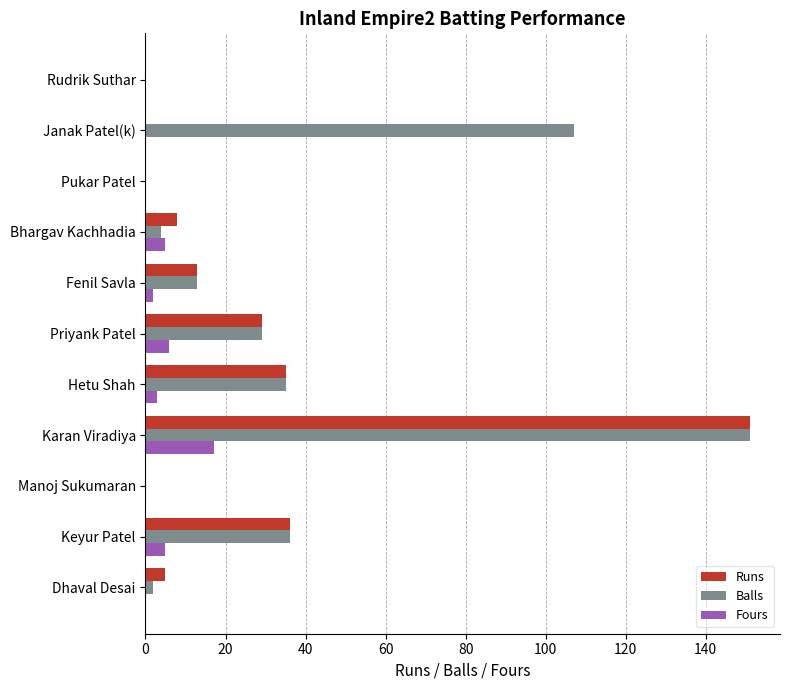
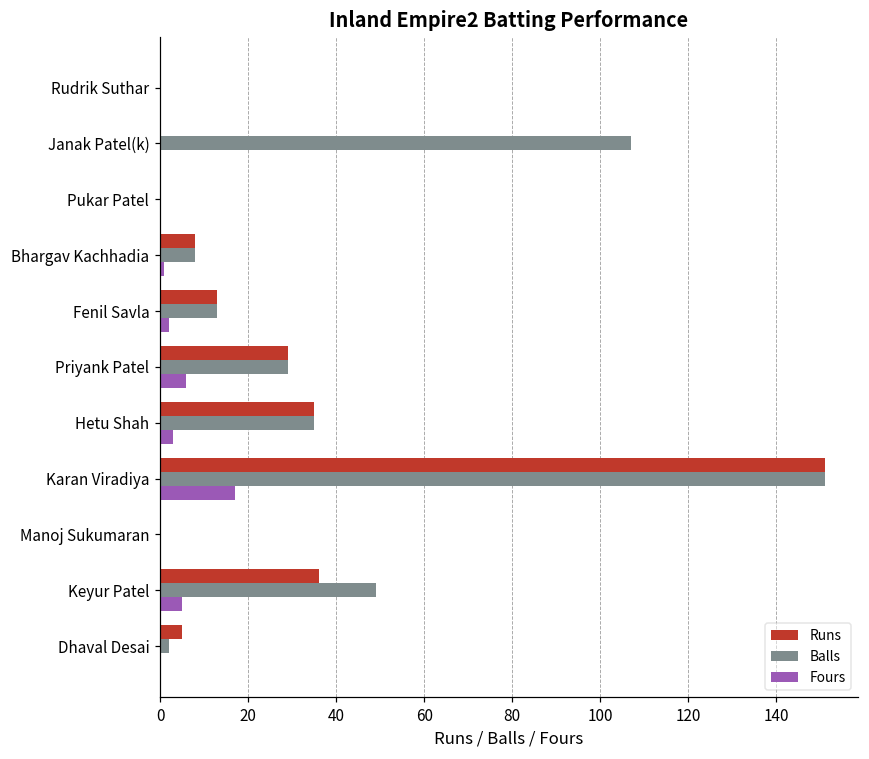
  {
    "Runs": {
      "Rudrik Suthar": 0,
      "Janak Patel(k)": 0,
      "Pukar Patel": 0,
      "Bhargav Kachhadia": 8,
      "Fenil Savla": 13,
      "Priyank Patel": 29,
      "Hetu Shah": 35,
      "Karan Viradiya": 151,
      "Manoj Sukumaran": 0,
      "Keyur Patel": 36,
      "Dhaval Desai": 5
    },
    "Balls": {
      "Rudrik Suthar": 0,
      "Janak Patel(k)": 107,
      "Pukar Patel": 0,
-     "Bhargav Kachhadia": 4,
+     "Bhargav Kachhadia": 8,
      "Fenil Savla": 13,
      "Priyank Patel": 29,
      "Hetu Shah": 35,
      "Karan Viradiya": 151,
      "Manoj Sukumaran": 0,
-     "Keyur Patel": 36,
+     "Keyur Patel": 49,
      "Dhaval Desai": 2
    },
    "Fours": {
      "Rudrik Suthar": 0,
      "Janak Patel(k)": 0,
      "Pukar Patel": 0,
-     "Bhargav Kachhadia": 5,
+     "Bhargav Kachhadia": 1,
      "Fenil Savla": 2,
      "Priyank Patel": 6,
      "Hetu Shah": 3,
      "Karan Viradiya": 17,
      "Manoj Sukumaran": 0,
      "Keyur Patel": 5,
      "Dhaval Desai": 0
    }
  }
